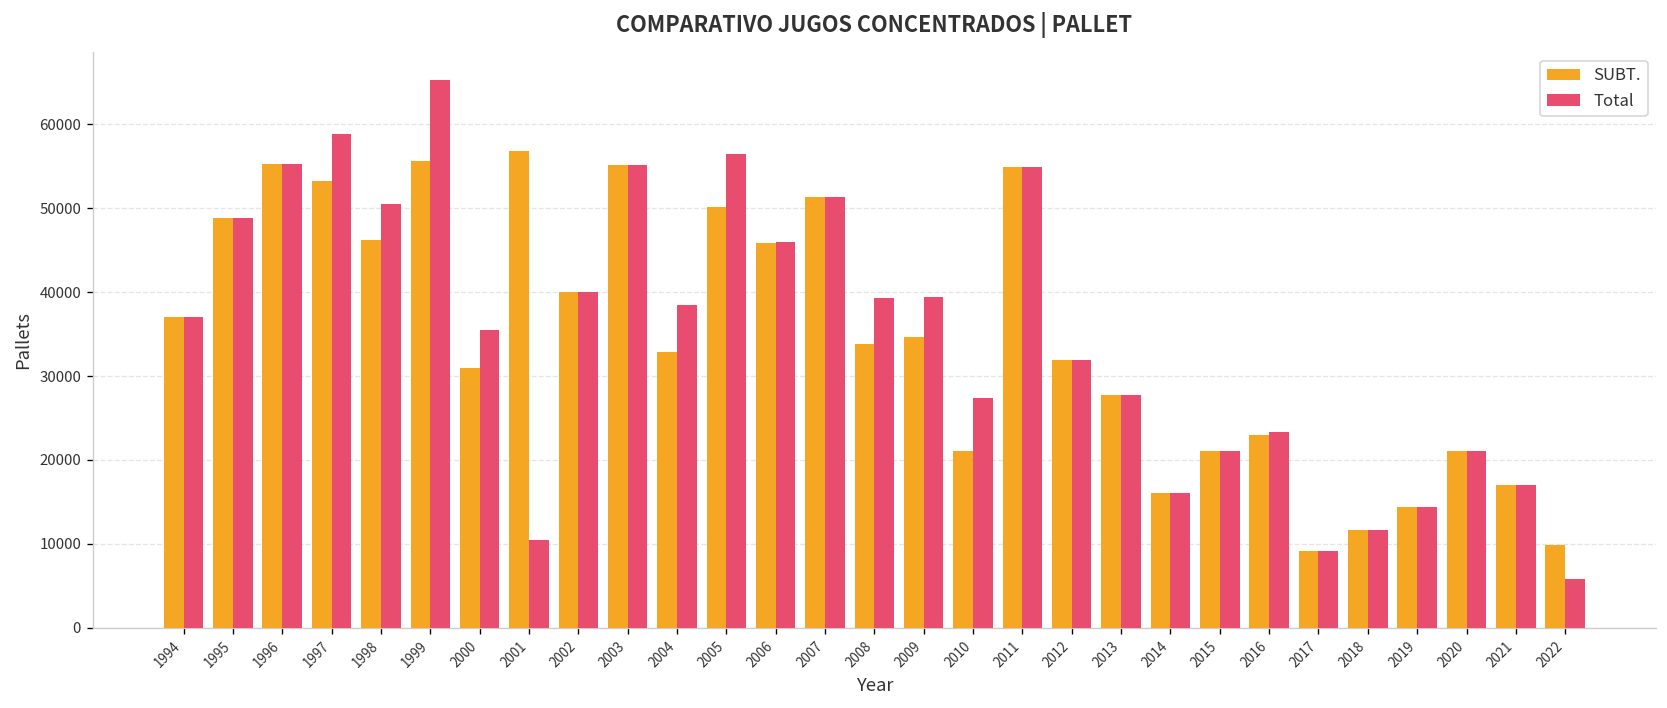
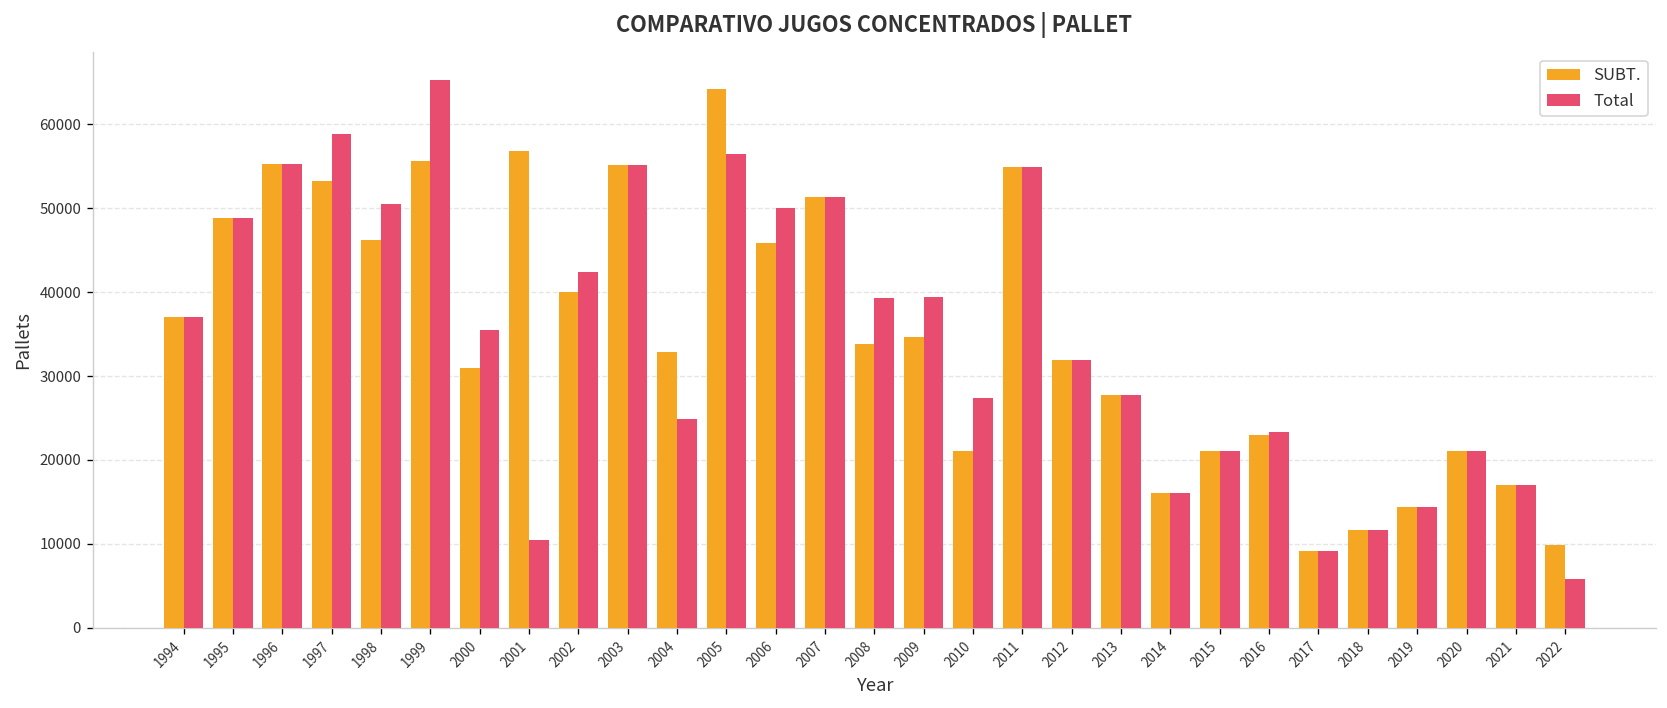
  {
    "SUBT.": {
      "1994": 37000,
      "1995": 49000,
      "1996": 55000,
      "1997": 53000,
      "1998": 46000,
      "1999": 56000,
      "2000": 31000,
      "2001": 57000,
      "2002": 40000,
      "2003": 55000,
      "2004": 33000,
-     "2005": 50000,
+     "2005": 64000,
      "2006": 46000,
      "2007": 51000,
      "2008": 34000,
      "2009": 35000,
      "2010": 21000,
      "2011": 55000,
      "2012": 32000,
      "2013": 28000,
      "2014": 16000,
      "2015": 21000,
      "2016": 23000,
      "2017": 9000,
      "2018": 12000,
      "2019": 14000,
      "2020": 21000,
      "2021": 17000,
      "2022": 10000
    },
    "Total": {
      "1994": 37000,
      "1995": 49000,
      "1996": 55000,
      "1997": 59000,
      "1998": 50000,
      "1999": 65000,
      "2000": 35000,
      "2001": 10000,
-     "2002": 40000,
+     "2002": 42000,
      "2003": 55000,
-     "2004": 38000,
+     "2004": 25000,
      "2005": 56000,
-     "2006": 46000,
+     "2006": 50000,
      "2007": 51000,
      "2008": 39000,
      "2009": 39000,
      "2010": 27000,
      "2011": 55000,
      "2012": 32000,
      "2013": 28000,
      "2014": 16000,
      "2015": 21000,
      "2016": 23000,
      "2017": 9000,
      "2018": 12000,
      "2019": 14000,
      "2020": 21000,
      "2021": 17000,
      "2022": 6000
    }
  }
